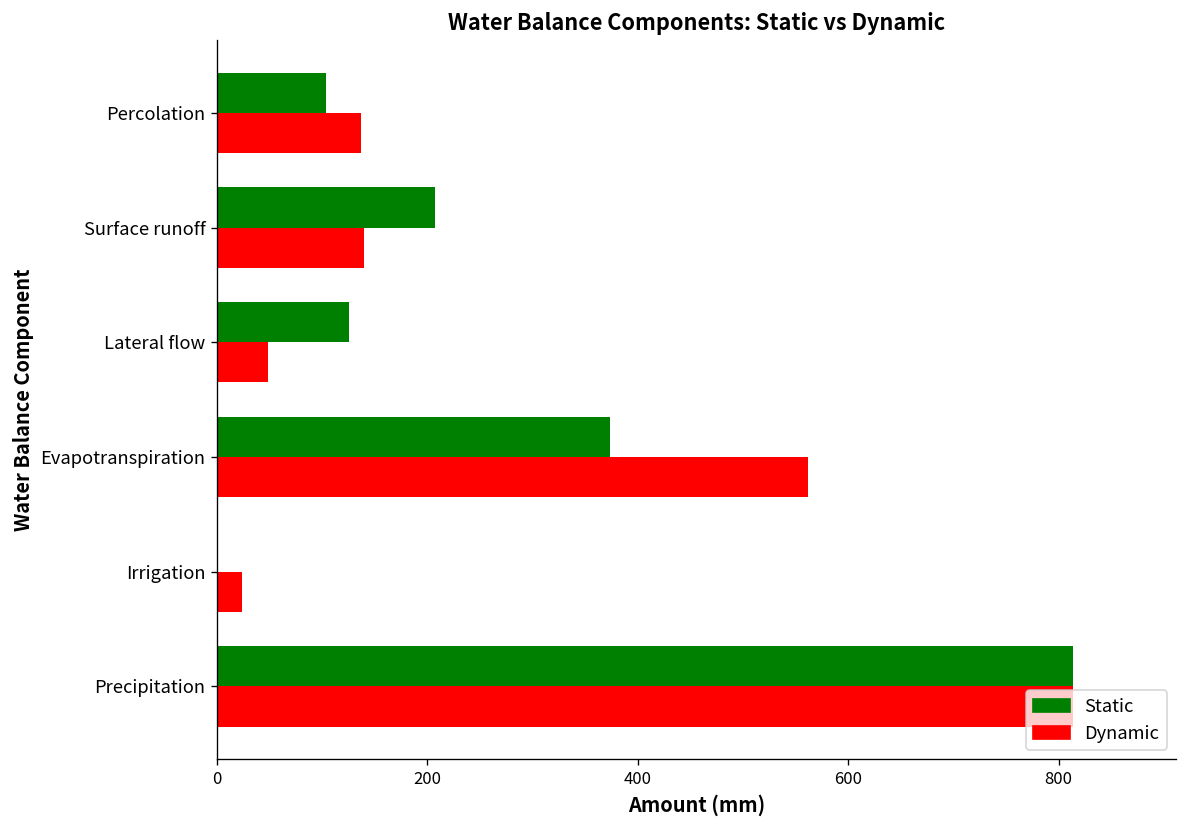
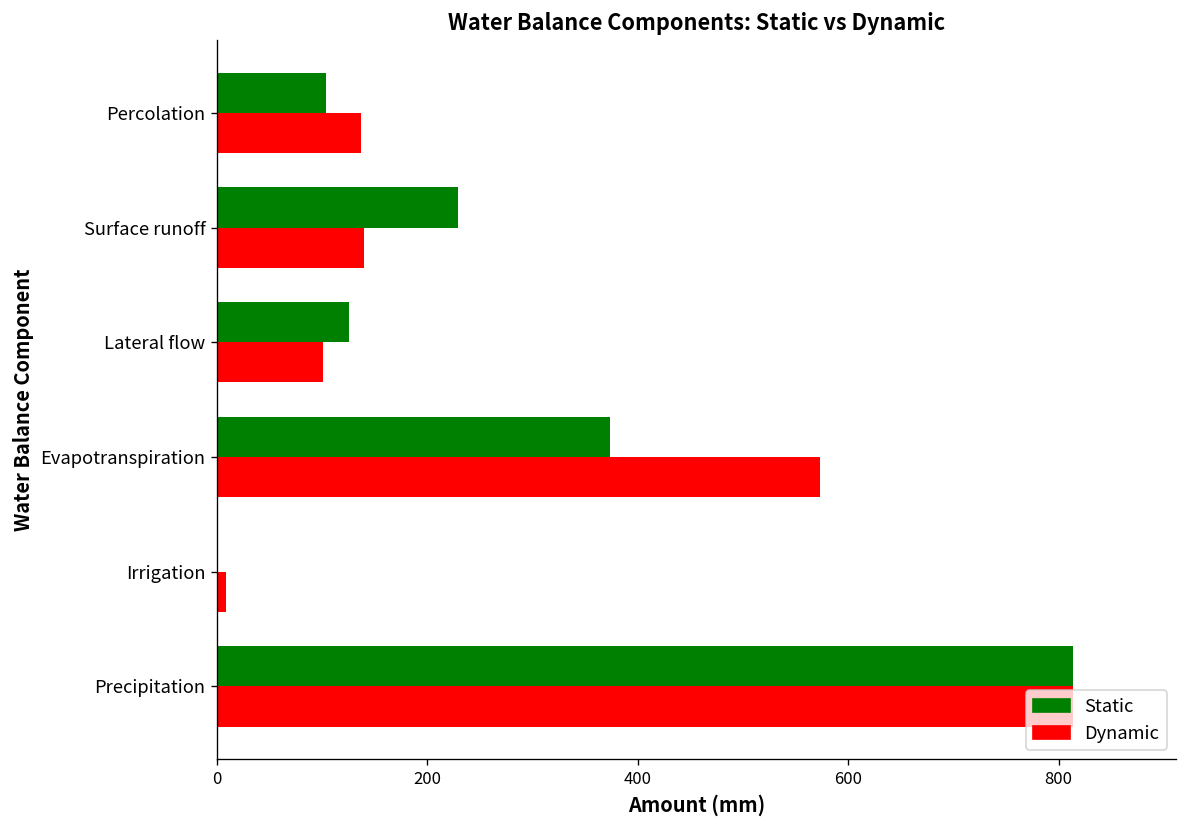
  {
    "Static": {
      "Percolation": 100,
-     "Surface runoff": 210,
+     "Surface runoff": 230,
      "Lateral flow": 130,
      "Evapotranspiration": 370,
      "Irrigation": 0,
      "Precipitation": 810
    },
    "Dynamic": {
      "Percolation": 140,
      "Surface runoff": 140,
-     "Lateral flow": 50,
-     "Evapotranspiration": 560,
-     "Irrigation": 20
+     "Lateral flow": 100,
+     "Evapotranspiration": 570,
+     "Irrigation": 10
    }
  }
